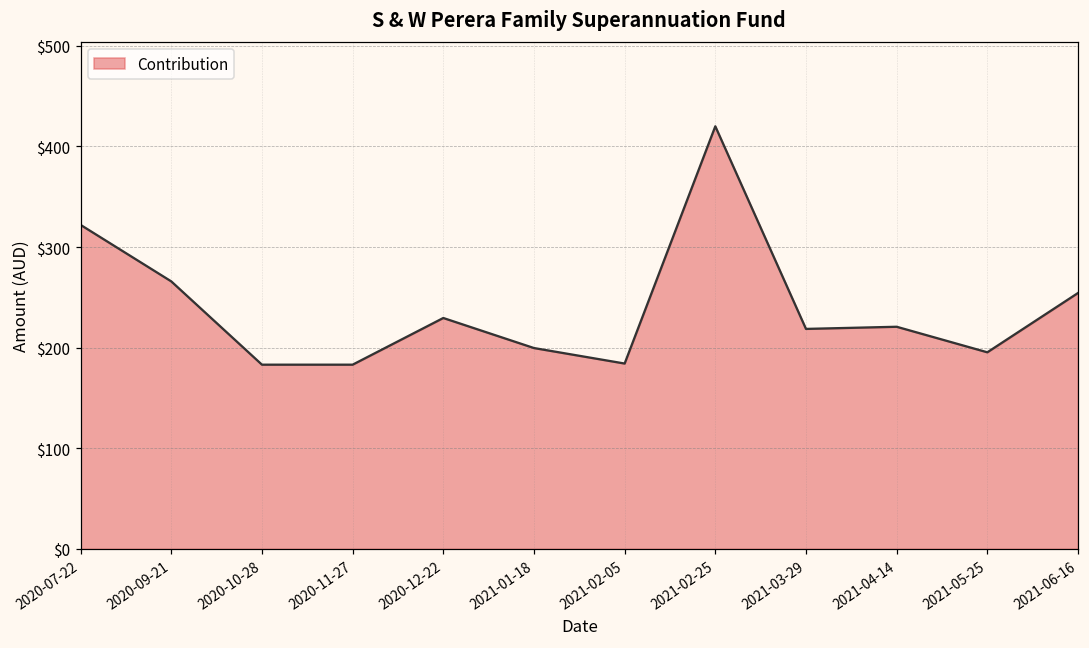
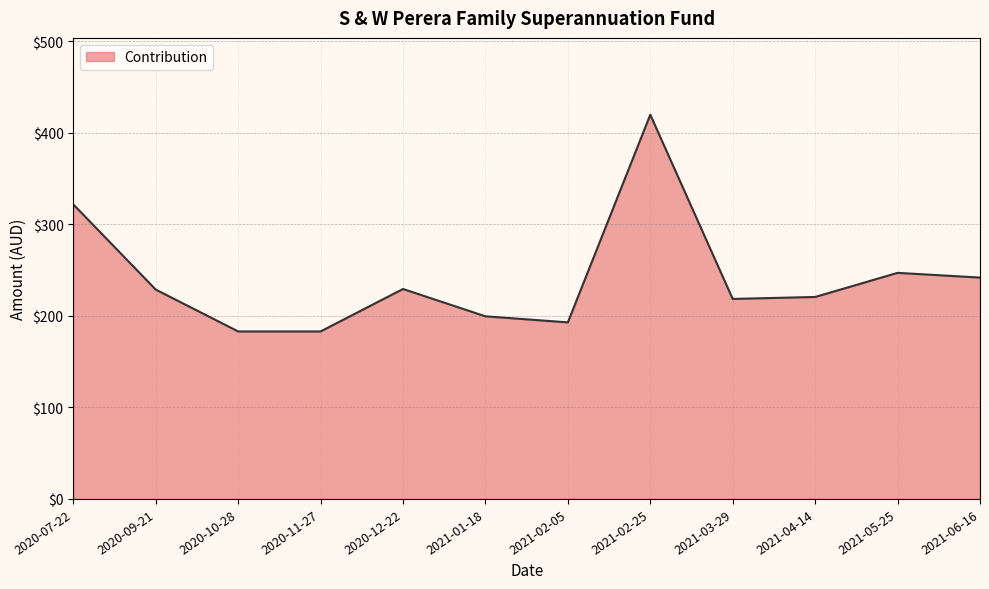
  {
    "2020-07-22": "$320",
-   "2020-09-21": "$270",
+   "2020-09-21": "$230",
    "2020-10-28": "$180",
    "2020-11-27": "$180",
    "2020-12-22": "$230",
    "2021-01-18": "$200",
-   "2021-02-05": "$180",
+   "2021-02-05": "$190",
    "2021-02-25": "$420",
    "2021-03-29": "$220",
    "2021-04-14": "$220",
-   "2021-05-25": "$200",
-   "2021-06-16": "$250"
+   "2021-05-25": "$250",
+   "2021-06-16": "$240"
  }
